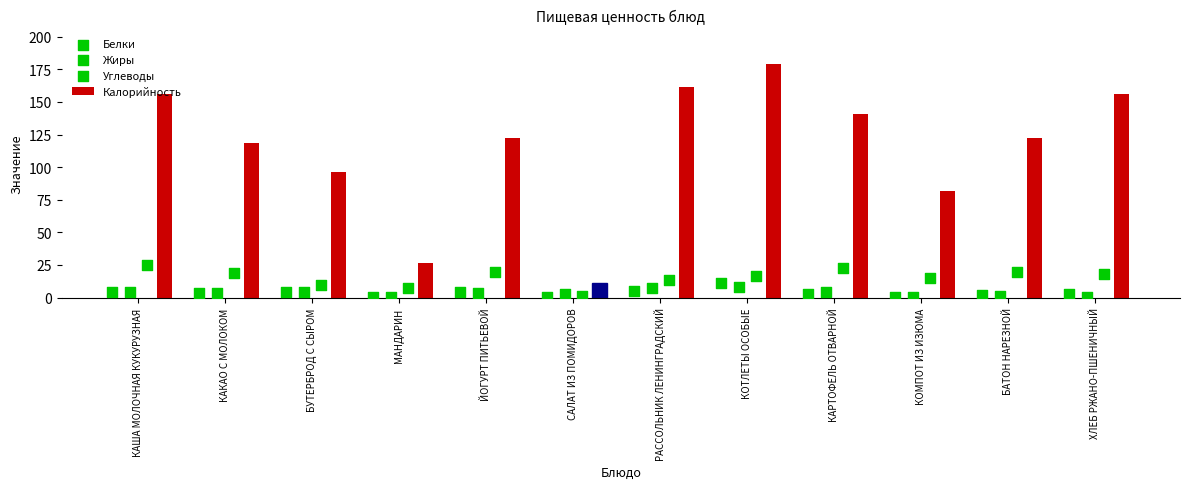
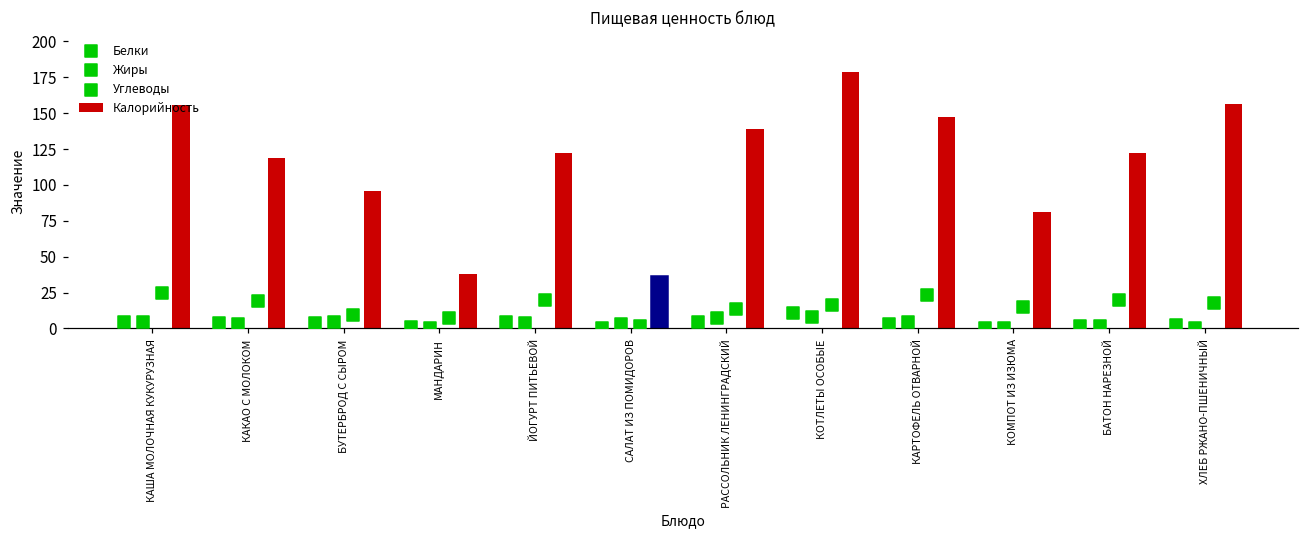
  {
    "Калорийность": {
      "КАША МОЛОЧНАЯ КУКУРУЗНАЯ": 156,
      "КАКАО С МОЛОКОМ": 119,
      "БУТЕРБРОД С СЫРОМ": 96,
-     "МАНДАРИН": 26,
+     "МАНДАРИН": 38,
      "ЙОГУРТ ПИТЬЕВОЙ": 122,
-     "САЛАТ ИЗ ПОМИДОРОВ": 11,
-     "РАССОЛЬНИК ЛЕНИНГРАДСКИЙ": 161,
+     "САЛАТ ИЗ ПОМИДОРОВ": 37,
+     "РАССОЛЬНИК ЛЕНИНГРАДСКИЙ": 139,
      "КОТЛЕТЫ ОСОБЫЕ": 179,
-     "КАРТОФЕЛЬ ОТВАРНОЙ": 141,
+     "КАРТОФЕЛЬ ОТВАРНОЙ": 147,
      "КОМПОТ ИЗ ИЗЮМА": 81,
      "БАТОН НАРЕЗНОЙ": 122,
      "ХЛЕБ РЖАНО-ПШЕНИЧНЫЙ": 156
    }
  }
